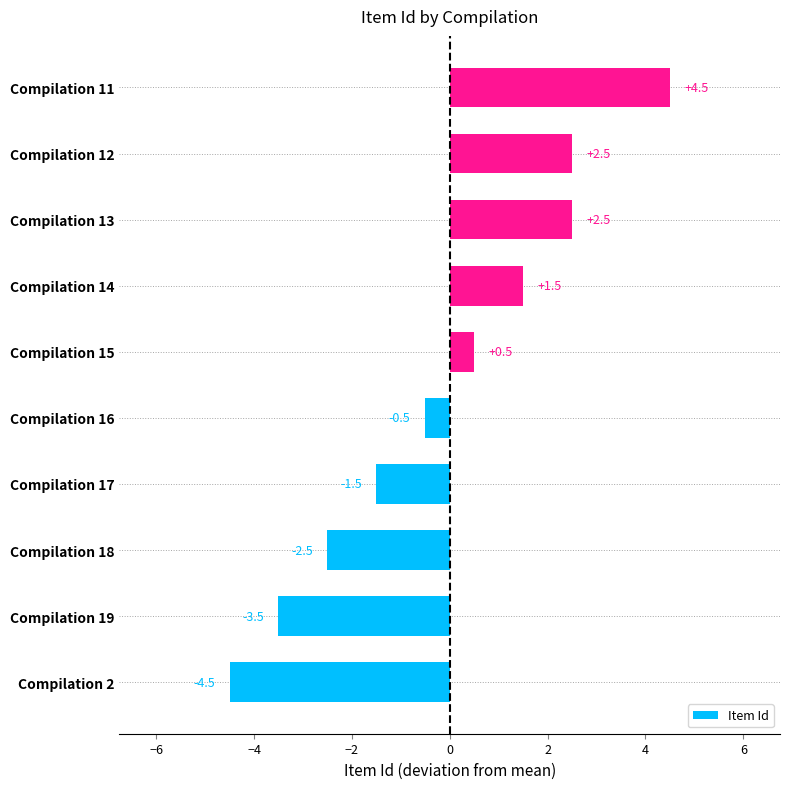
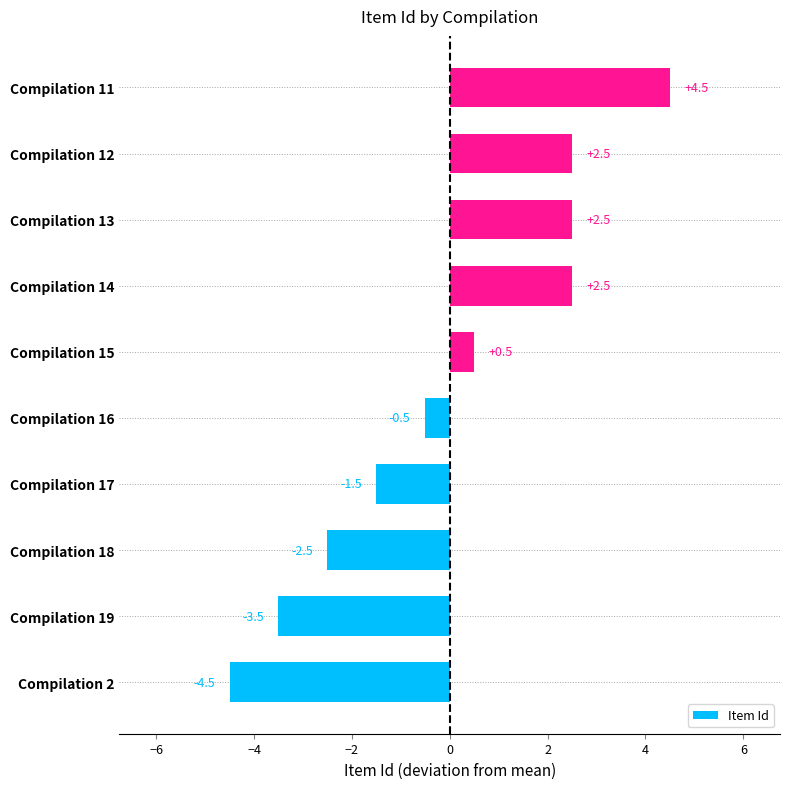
  {
    "Compilation 11": "+4.5",
    "Compilation 12": "+2.5",
    "Compilation 13": "+2.5",
-   "Compilation 14": "+1.5",
+   "Compilation 14": "+2.5",
    "Compilation 15": "+0.5",
    "Compilation 16": "-0.5",
    "Compilation 17": "-1.5",
    "Compilation 18": "-2.5",
    "Compilation 19": "-3.5",
    "Compilation 2": "-4.5"
  }
